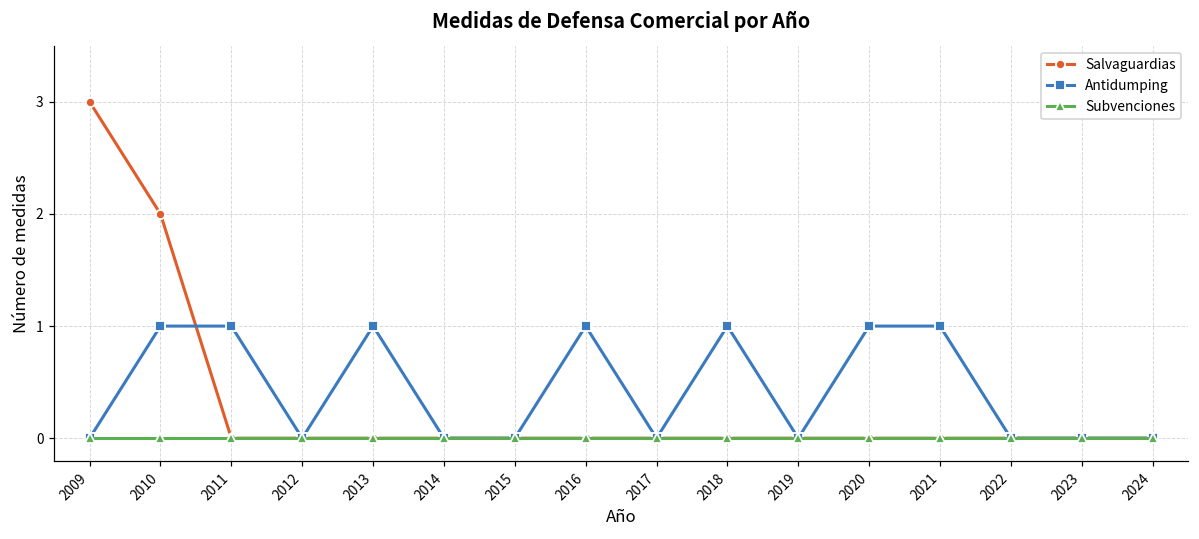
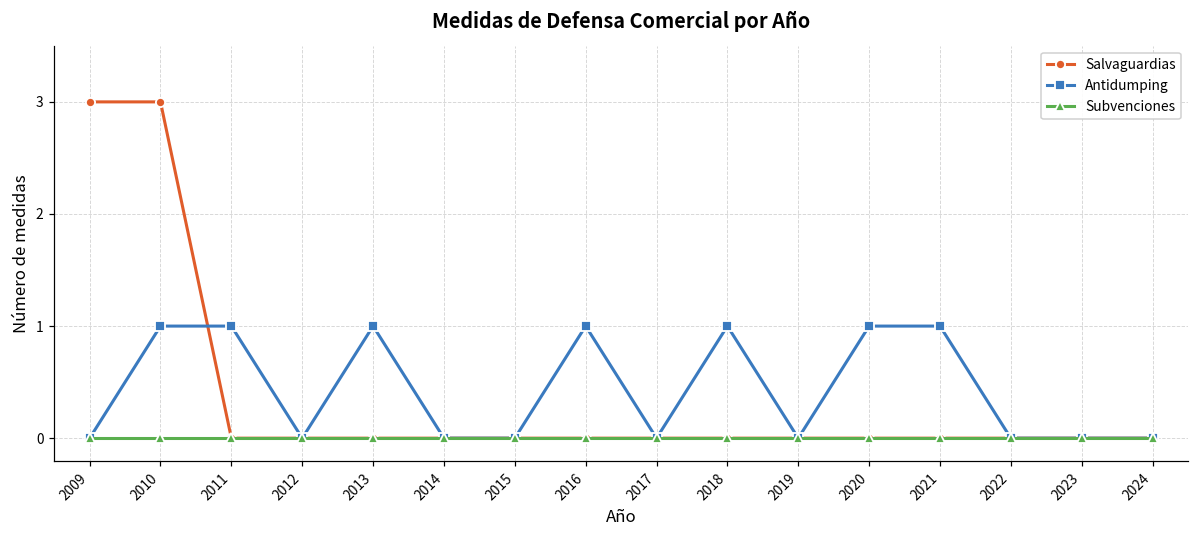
  {
    "Salvaguardias": {
      "2009": 3,
-     "2010": 2
+     "2010": 3
    },
    "Antidumping": {
      "2010": 1,
      "2011": 1,
      "2013": 1,
      "2016": 1,
      "2018": 1,
      "2020": 1,
      "2021": 1
    },
    "Subvenciones": {
      "2010": 0
    }
  }
